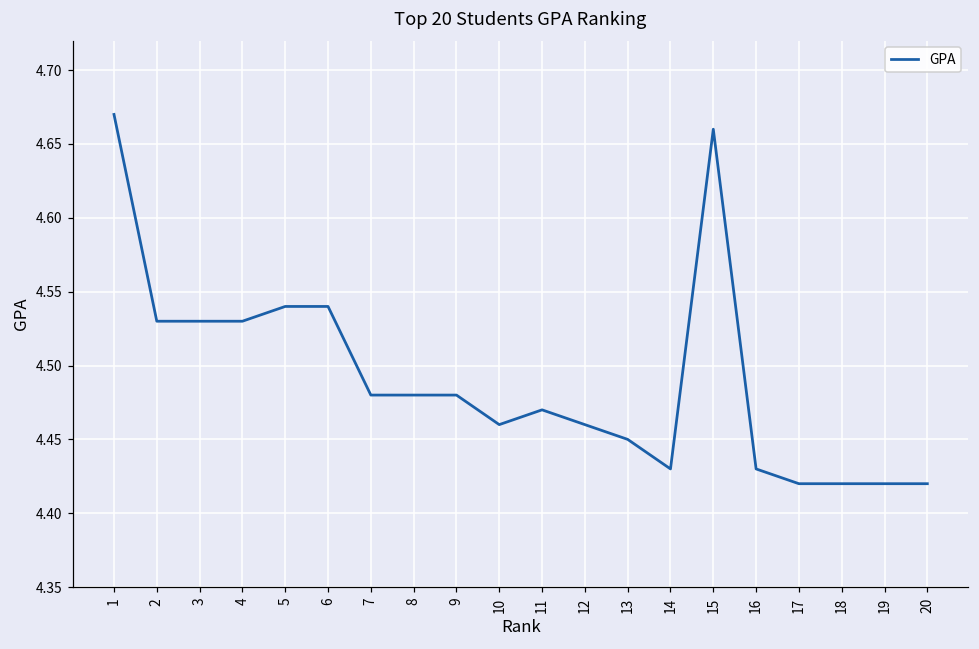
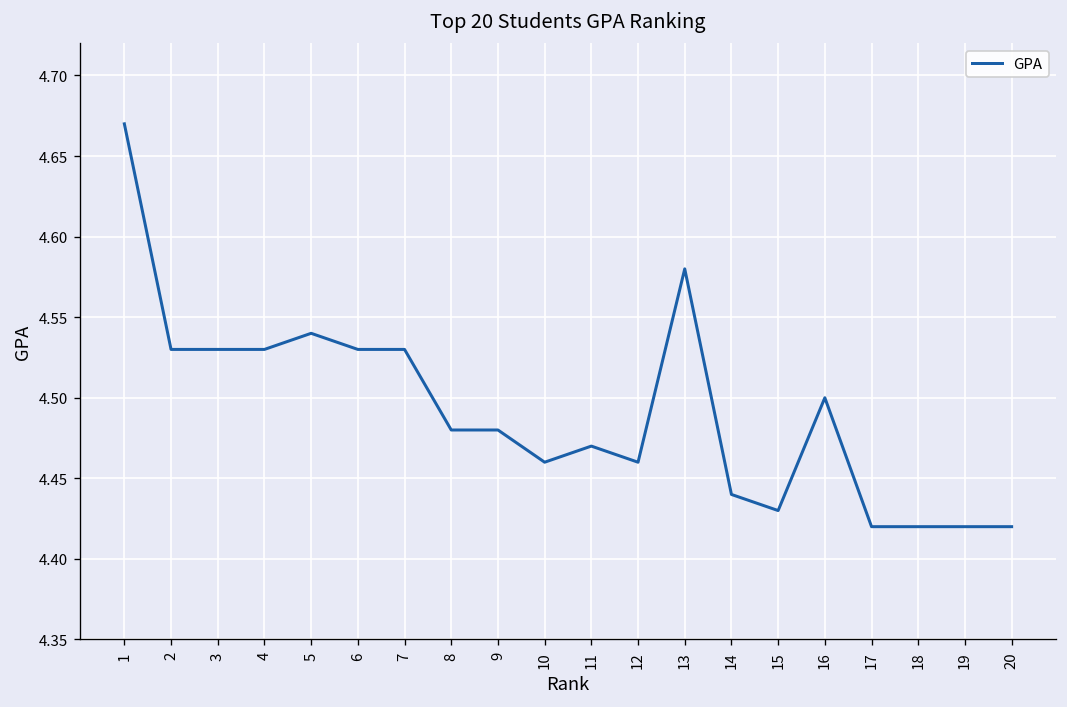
  {
    "1": 4.67,
    "2": 4.53,
    "3": 4.53,
    "4": 4.53,
    "5": 4.54,
-   "6": 4.54,
-   "7": 4.48,
+   "6": 4.53,
+   "7": 4.53,
    "8": 4.48,
    "9": 4.48,
    "10": 4.46,
    "11": 4.47,
    "12": 4.46,
-   "13": 4.45,
-   "14": 4.43,
-   "15": 4.66,
-   "16": 4.43,
+   "13": 4.58,
+   "14": 4.44,
+   "15": 4.43,
+   "16": 4.50,
    "17": 4.42,
    "18": 4.42,
    "19": 4.42,
    "20": 4.42
  }
